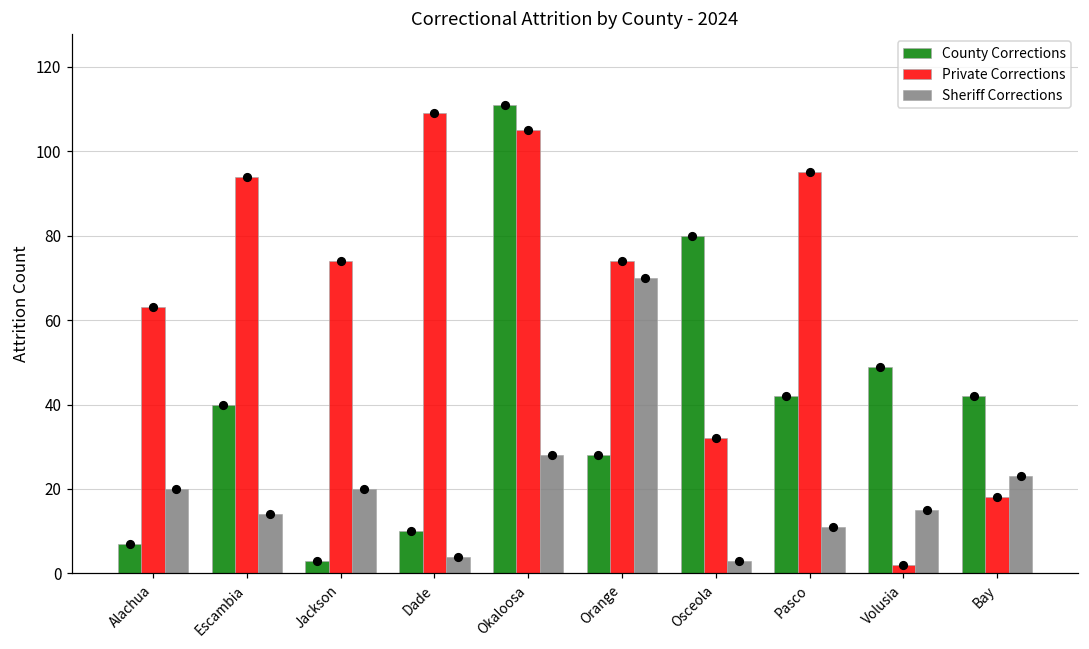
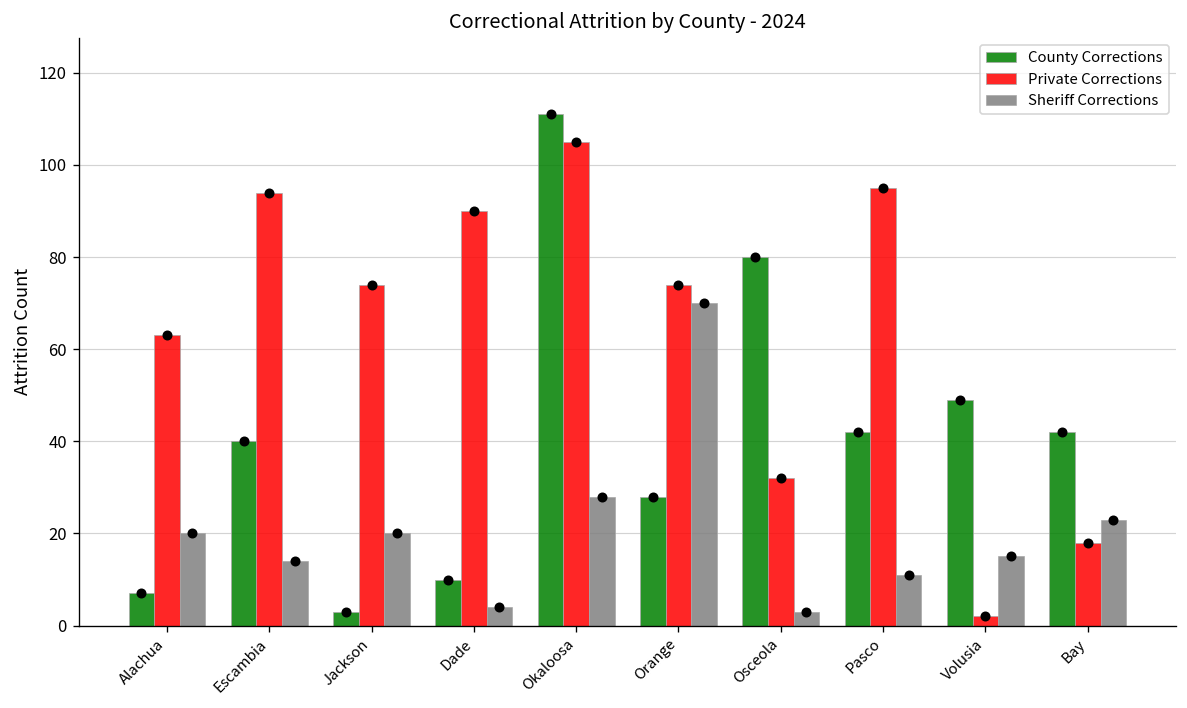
  {
    "County Corrections": {
      "Alachua": 7,
      "Escambia": 40,
      "Jackson": 3,
      "Dade": 10,
      "Okaloosa": 111,
      "Orange": 28,
      "Osceola": 80,
      "Pasco": 42,
      "Volusia": 49,
      "Bay": 42
    },
    "Private Corrections": {
      "Alachua": 63,
      "Escambia": 94,
      "Jackson": 74,
-     "Dade": 109,
+     "Dade": 90,
      "Okaloosa": 105,
      "Orange": 74,
      "Osceola": 32,
      "Pasco": 95,
      "Volusia": 2,
      "Bay": 18
    },
    "Sheriff Corrections": {
      "Alachua": 20,
      "Escambia": 14,
      "Jackson": 20,
      "Dade": 4,
      "Okaloosa": 28,
      "Orange": 70,
      "Osceola": 3,
      "Pasco": 11,
      "Volusia": 15,
      "Bay": 23
    }
  }
